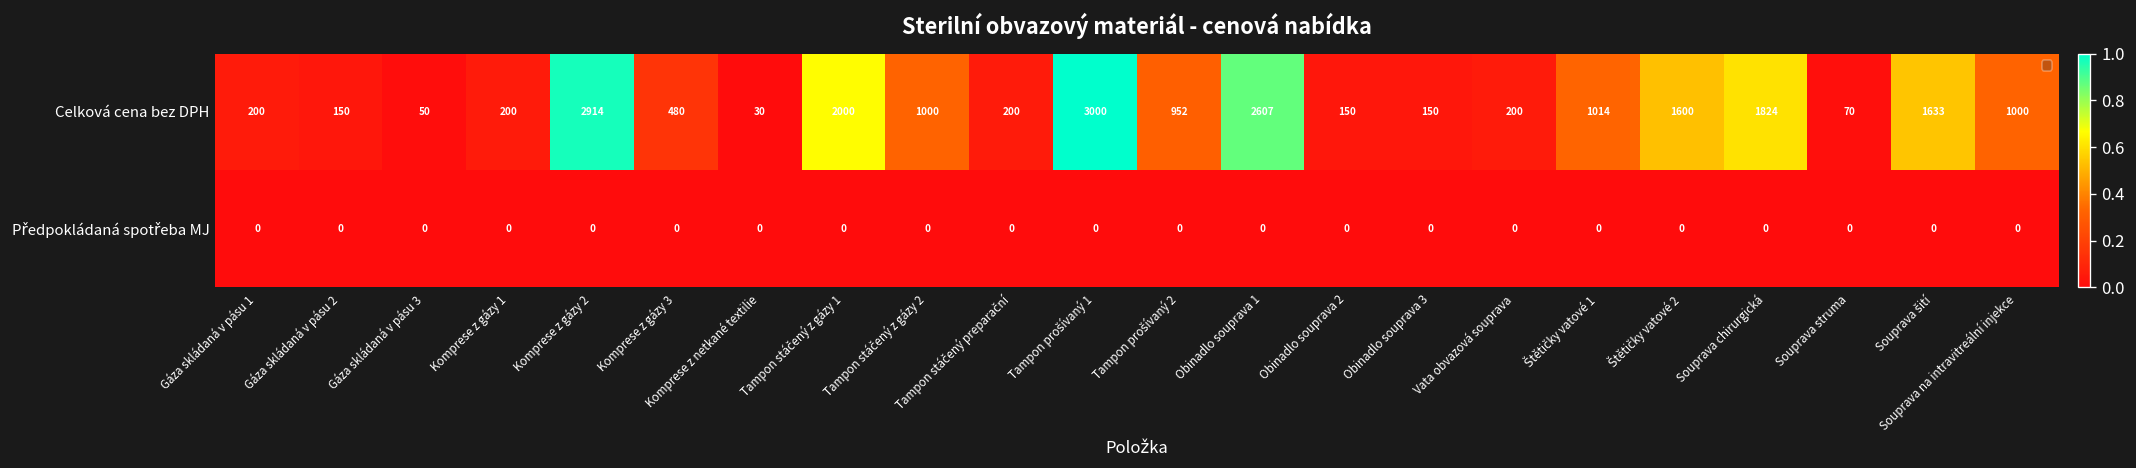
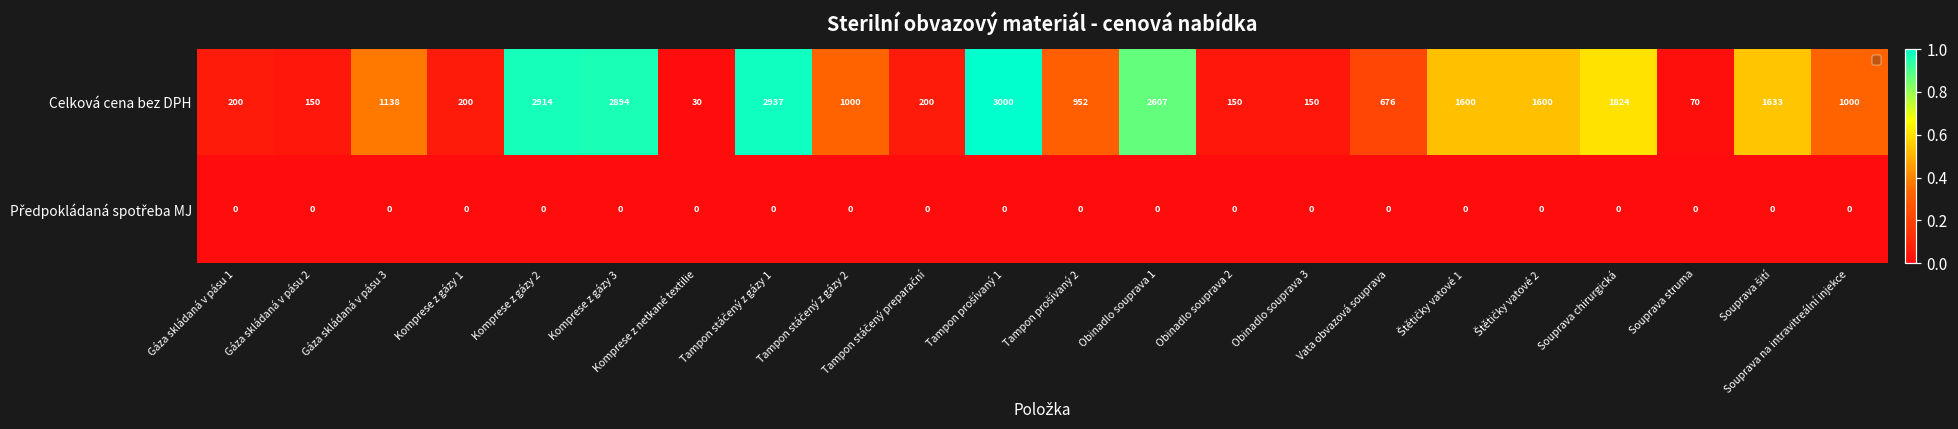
  {
    "Celková cena bez DPH": {
      "Gáza skládaná v pásu 1": 200,
      "Gáza skládaná v pásu 2": 150,
-     "Gáza skládaná v pásu 3": 50,
+     "Gáza skládaná v pásu 3": 1138,
      "Komprese z gázy 1": 200,
      "Komprese z gázy 2": 2914,
-     "Komprese z gázy 3": 480,
+     "Komprese z gázy 3": 2894,
      "Komprese z netkané textilie": 30,
-     "Tampon stáčený z gázy 1": 2000,
+     "Tampon stáčený z gázy 1": 2937,
      "Tampon stáčený z gázy 2": 1000,
      "Tampon stáčený preparační": 200,
      "Tampon prošívaný 1": 3000,
      "Tampon prošívaný 2": 952,
      "Obinadlo souprava 1": 2607,
      "Obinadlo souprava 2": 150,
      "Obinadlo souprava 3": 150,
-     "Vata obvazová souprava": 200,
-     "Štětičky vatové 1": 1014,
+     "Vata obvazová souprava": 676,
+     "Štětičky vatové 1": 1600,
      "Štětičky vatové 2": 1600,
      "Souprava chirurgická": 1824,
      "Souprava struma": 70,
      "Souprava šití": 1633,
      "Souprava na intravitreální injekce": 1000
    },
    "Předpokládaná spotřeba MJ": {
      "Gáza skládaná v pásu 1": 0,
      "Gáza skládaná v pásu 2": 0,
      "Gáza skládaná v pásu 3": 0,
      "Komprese z gázy 1": 0,
      "Komprese z gázy 2": 0,
      "Komprese z gázy 3": 0,
      "Komprese z netkané textilie": 0,
      "Tampon stáčený z gázy 1": 0,
      "Tampon stáčený z gázy 2": 0,
      "Tampon stáčený preparační": 0,
      "Tampon prošívaný 1": 0,
      "Tampon prošívaný 2": 0,
      "Obinadlo souprava 1": 0,
      "Obinadlo souprava 2": 0,
      "Obinadlo souprava 3": 0,
      "Vata obvazová souprava": 0,
      "Štětičky vatové 1": 0,
      "Štětičky vatové 2": 0,
      "Souprava chirurgická": 0,
      "Souprava struma": 0,
      "Souprava šití": 0,
      "Souprava na intravitreální injekce": 0
    }
  }
